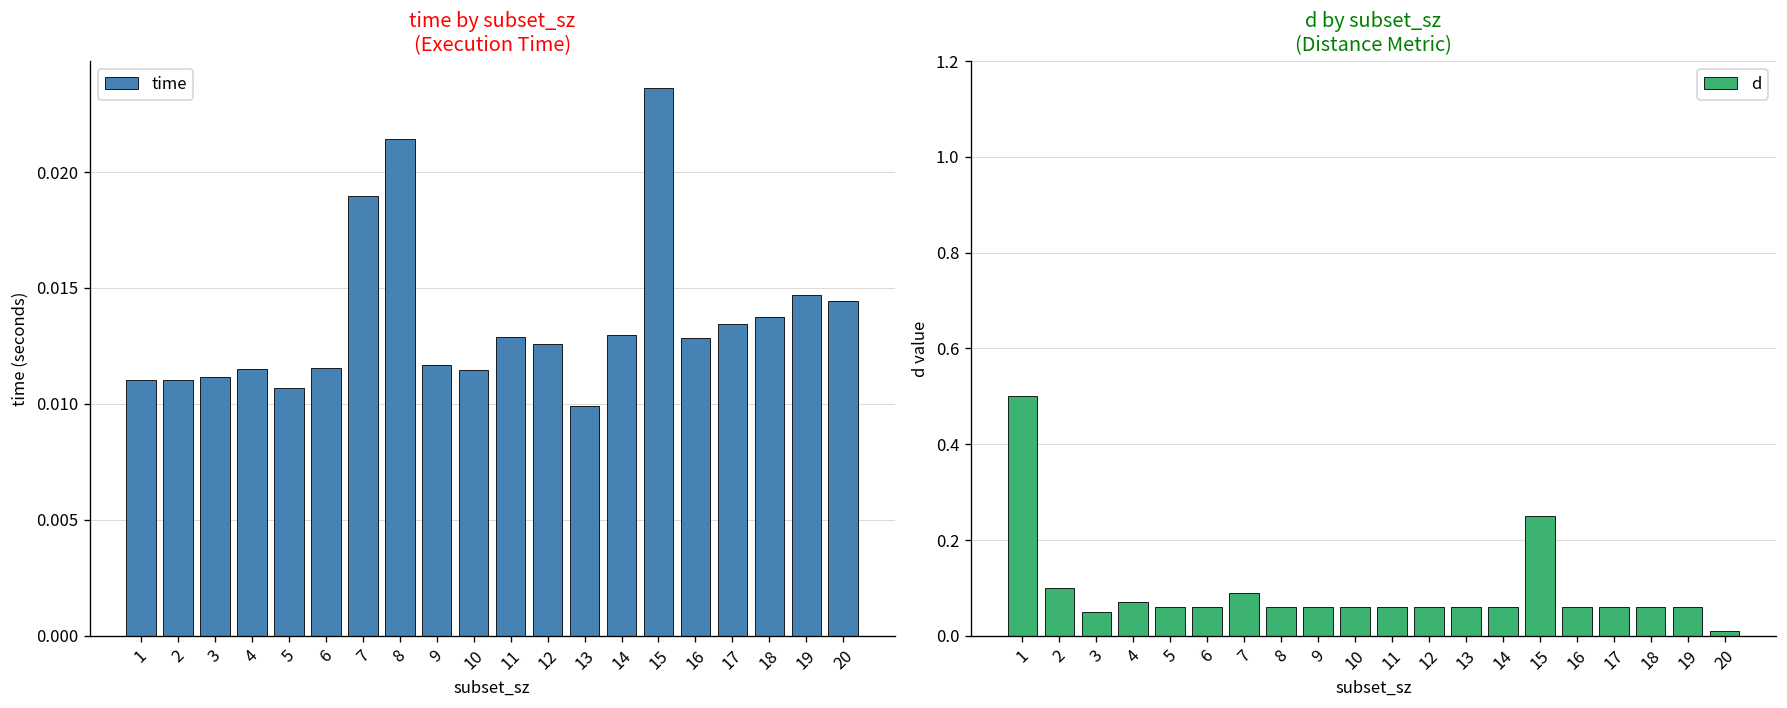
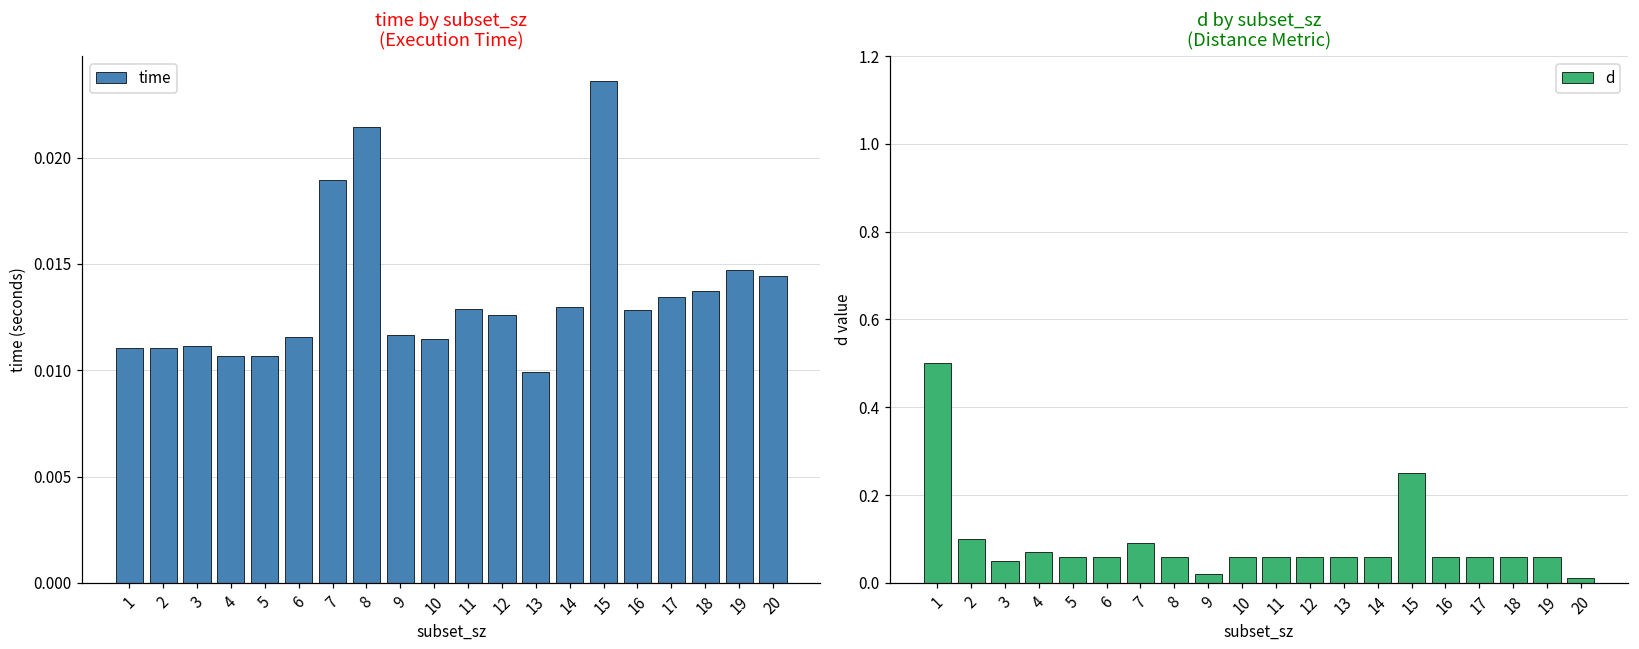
  {
    "time by subset_sz (Execution Time)": {
      "1": 0.0110,
      "2": 0.0110,
      "3": 0.0111,
-     "4": 0.0115,
+     "4": 0.0107,
      "5": 0.0107,
      "6": 0.0116,
      "7": 0.0190,
      "8": 0.0214,
      "9": 0.0117,
      "10": 0.0115,
      "11": 0.0129,
      "12": 0.0126,
      "13": 0.0099,
      "14": 0.0130,
      "15": 0.0236,
      "16": 0.0129,
      "17": 0.0135,
      "18": 0.0137,
      "19": 0.0147,
      "20": 0.0144
    },
    "d by subset_sz (Distance Metric)": {
      "1": 0.50,
      "2": 0.10,
      "3": 0.05,
      "4": 0.07,
      "5": 0.06,
      "6": 0.06,
      "7": 0.09,
      "8": 0.06,
-     "9": 0.06,
+     "9": 0.02,
      "10": 0.06,
      "11": 0.06,
      "12": 0.06,
      "13": 0.06,
      "14": 0.06,
      "15": 0.25,
      "16": 0.06,
      "17": 0.06,
      "18": 0.06,
      "19": 0.06,
      "20": 0.01
    }
  }
